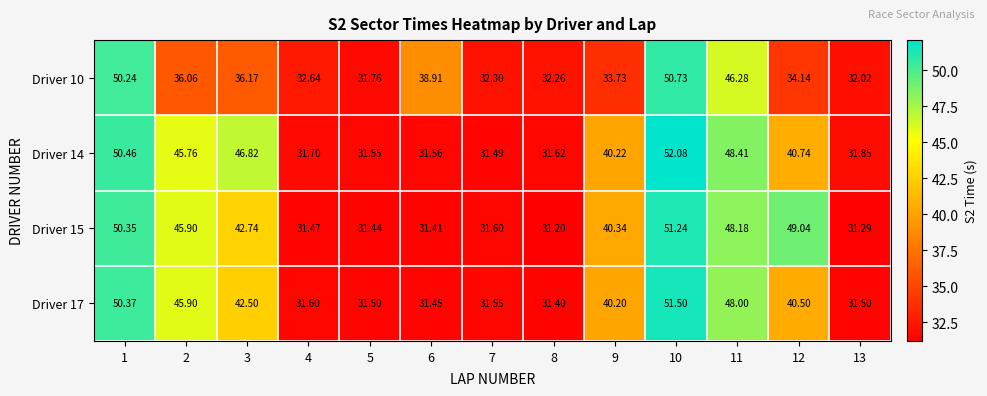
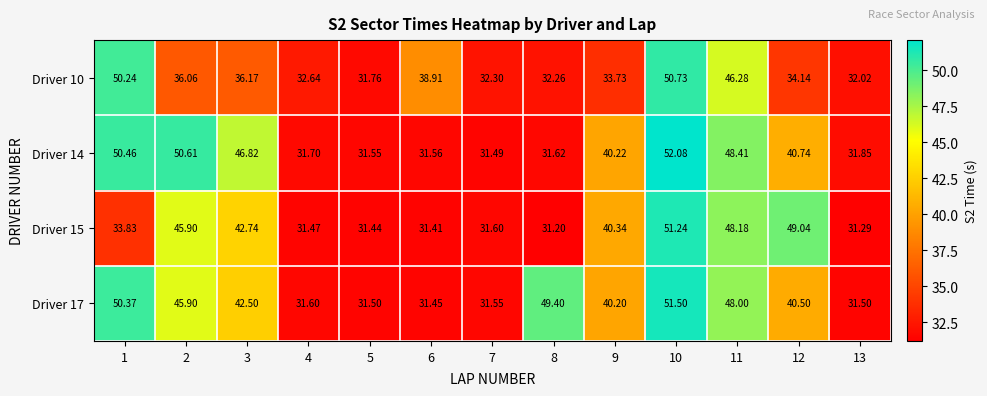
  {
    "Driver 10": {
      "1": 50.24,
      "2": 36.06,
      "3": 36.17,
      "4": 32.64,
      "5": 31.76,
      "6": 38.91,
      "7": 32.30,
      "8": 32.26,
      "9": 33.73,
      "10": 50.73,
      "11": 46.28,
      "12": 34.14,
      "13": 32.02
    },
    "Driver 14": {
      "1": 50.46,
-     "2": 45.76,
+     "2": 50.61,
      "3": 46.82,
      "4": 31.70,
      "5": 31.55,
      "6": 31.56,
      "7": 31.49,
      "8": 31.62,
      "9": 40.22,
      "10": 52.08,
      "11": 48.41,
      "12": 40.74,
      "13": 31.85
    },
    "Driver 15": {
-     "1": 50.35,
+     "1": 33.83,
      "2": 45.90,
      "3": 42.74,
      "4": 31.47,
      "5": 31.44,
      "6": 31.41,
      "7": 31.60,
      "8": 31.20,
      "9": 40.34,
      "10": 51.24,
      "11": 48.18,
      "12": 49.04,
      "13": 31.29
    },
    "Driver 17": {
      "1": 50.37,
      "2": 45.90,
      "3": 42.50,
      "4": 31.60,
      "5": 31.50,
      "6": 31.45,
      "7": 31.55,
-     "8": 31.40,
+     "8": 49.40,
      "9": 40.20,
      "10": 51.50,
      "11": 48.00,
      "12": 40.50,
      "13": 31.50
    }
  }
